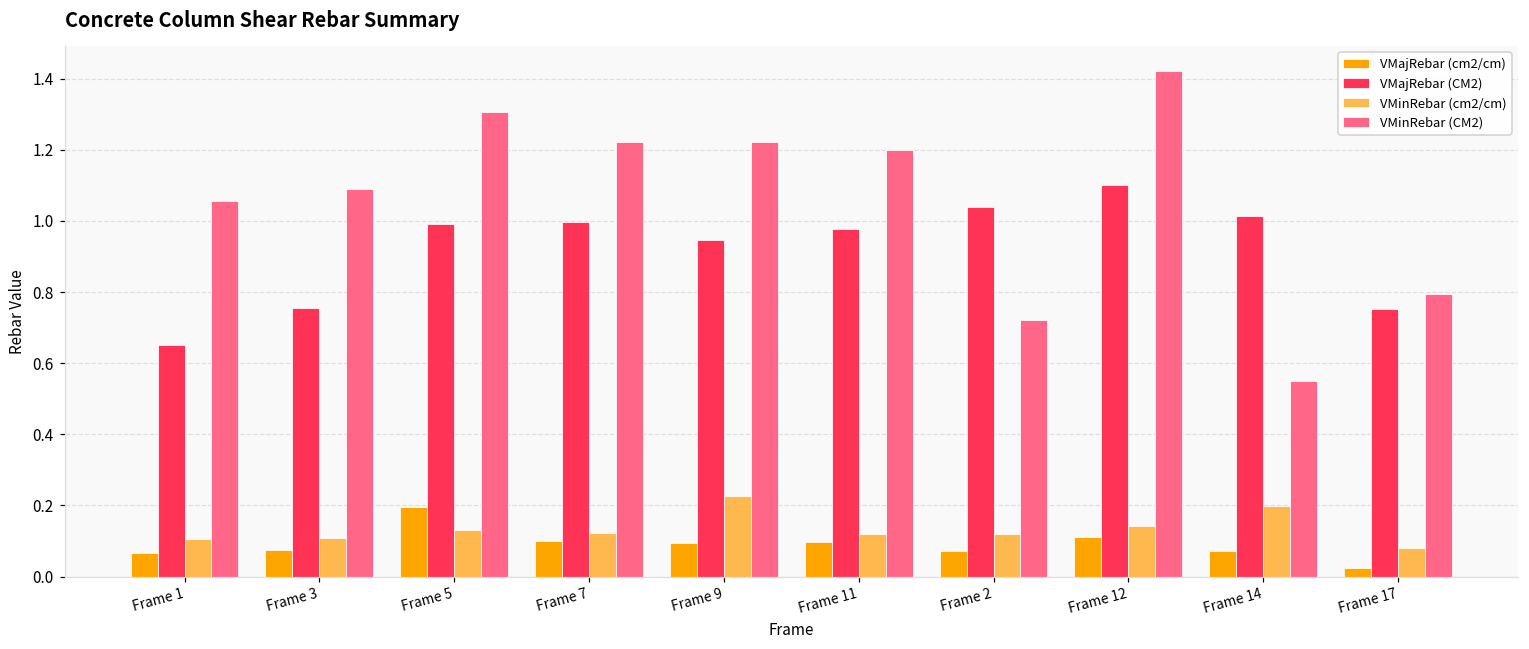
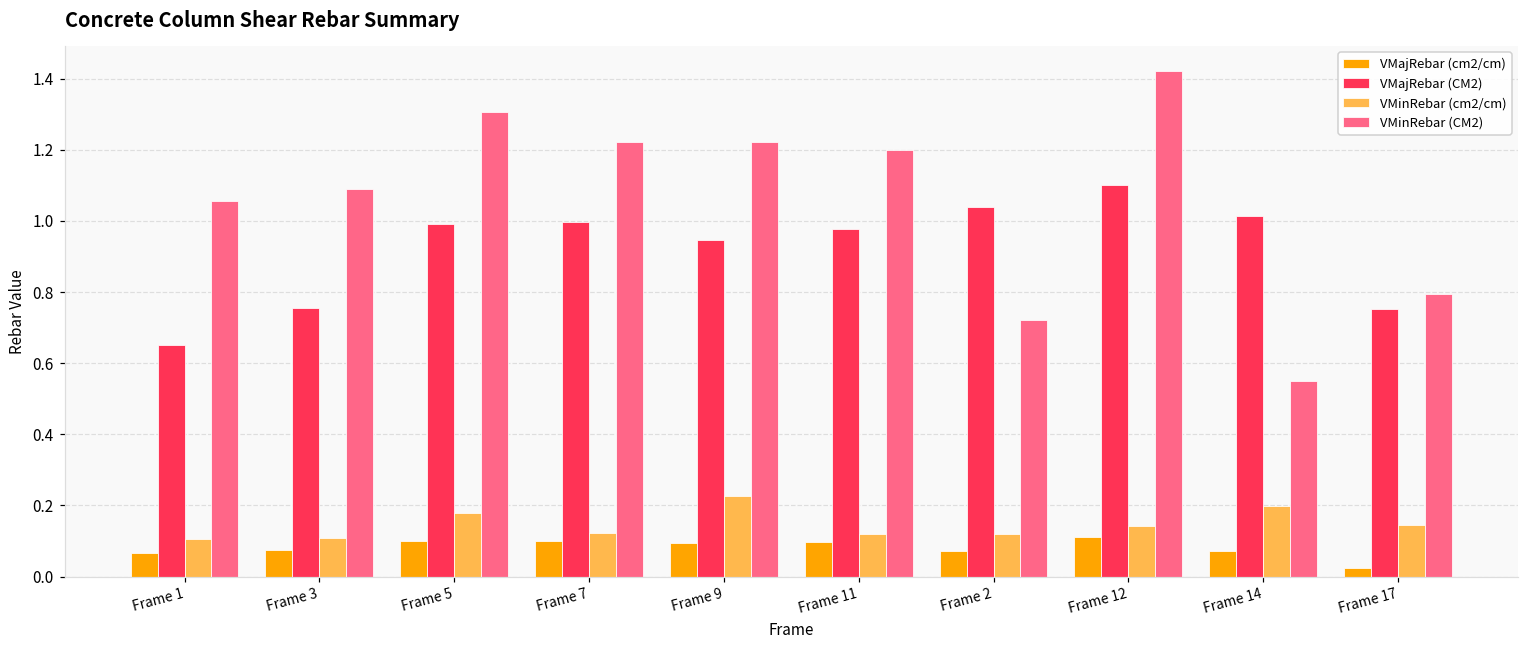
  {
    "VMajRebar (cm2/cm)": {
      "Frame 1": 0.07,
      "Frame 3": 0.08,
-     "Frame 5": 0.20,
+     "Frame 5": 0.10,
      "Frame 7": 0.10,
      "Frame 9": 0.09,
      "Frame 11": 0.10,
      "Frame 2": 0.07,
      "Frame 12": 0.11,
      "Frame 14": 0.07,
      "Frame 17": 0.02
    },
    "VMajRebar (CM2)": {
      "Frame 1": 0.65,
      "Frame 3": 0.75,
      "Frame 5": 0.99,
      "Frame 7": 1.00,
      "Frame 9": 0.95,
      "Frame 11": 0.98,
      "Frame 2": 1.04,
      "Frame 12": 1.10,
      "Frame 14": 1.01,
      "Frame 17": 0.75
    },
    "VMinRebar (cm2/cm)": {
      "Frame 1": 0.11,
      "Frame 3": 0.11,
-     "Frame 5": 0.13,
+     "Frame 5": 0.18,
      "Frame 7": 0.12,
      "Frame 9": 0.23,
      "Frame 11": 0.12,
      "Frame 2": 0.12,
      "Frame 12": 0.14,
      "Frame 14": 0.20,
-     "Frame 17": 0.08
+     "Frame 17": 0.15
    },
    "VMinRebar (CM2)": {
      "Frame 1": 1.06,
      "Frame 3": 1.09,
      "Frame 5": 1.31,
      "Frame 7": 1.22,
      "Frame 9": 1.22,
      "Frame 11": 1.20,
      "Frame 2": 0.72,
      "Frame 12": 1.42,
      "Frame 14": 0.55,
      "Frame 17": 0.79
    }
  }
